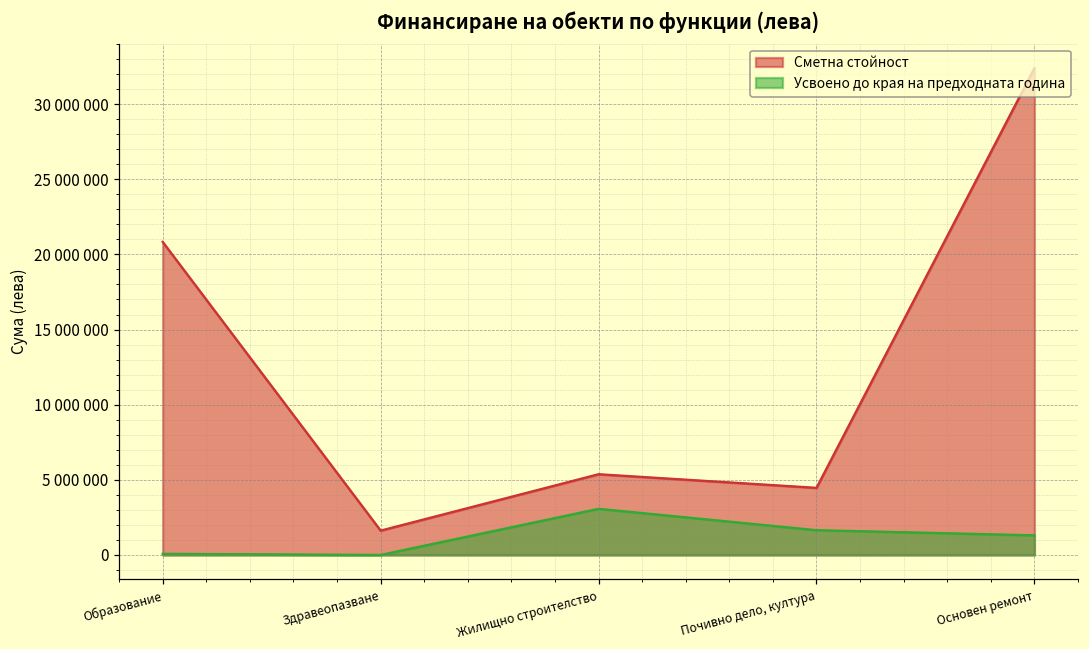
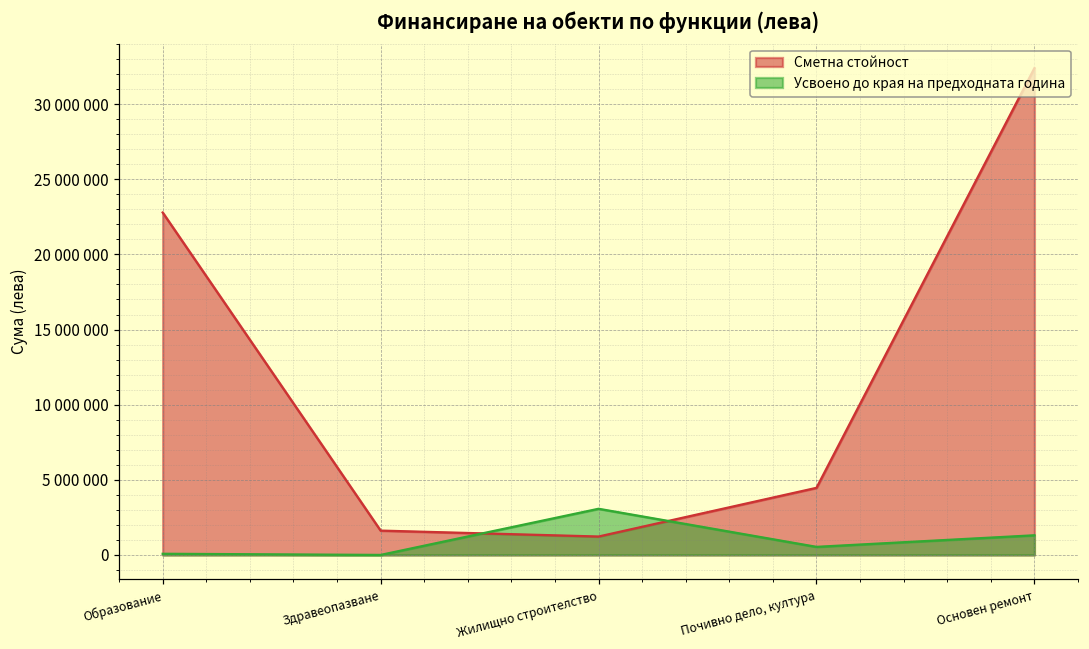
  {
    "Сметна стойност": {
-     "Образование": 20800000,
+     "Образование": 22800000,
      "Здравеопазване": 1600000,
-     "Жилищно строителство": 5400000,
+     "Жилищно строителство": 1200000,
      "Почивно дело, култура": 4500000
    },
    "Усвоено до края на предходната година": {
      "Образование": 100000,
      "Здравеопазване": 0,
      "Жилищно строителство": 3100000,
-     "Почивно дело, култура": 1600000,
+     "Почивно дело, култура": 500000,
      "Основен ремонт": 1300000
    }
  }
